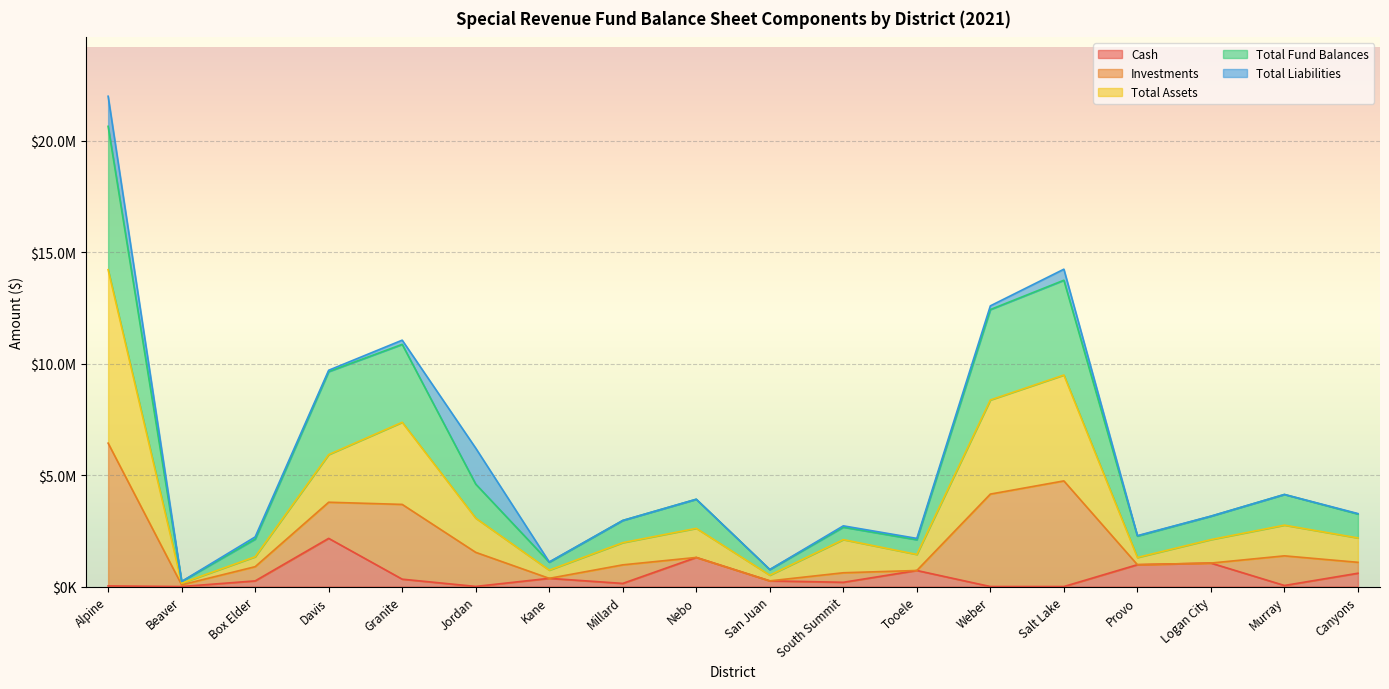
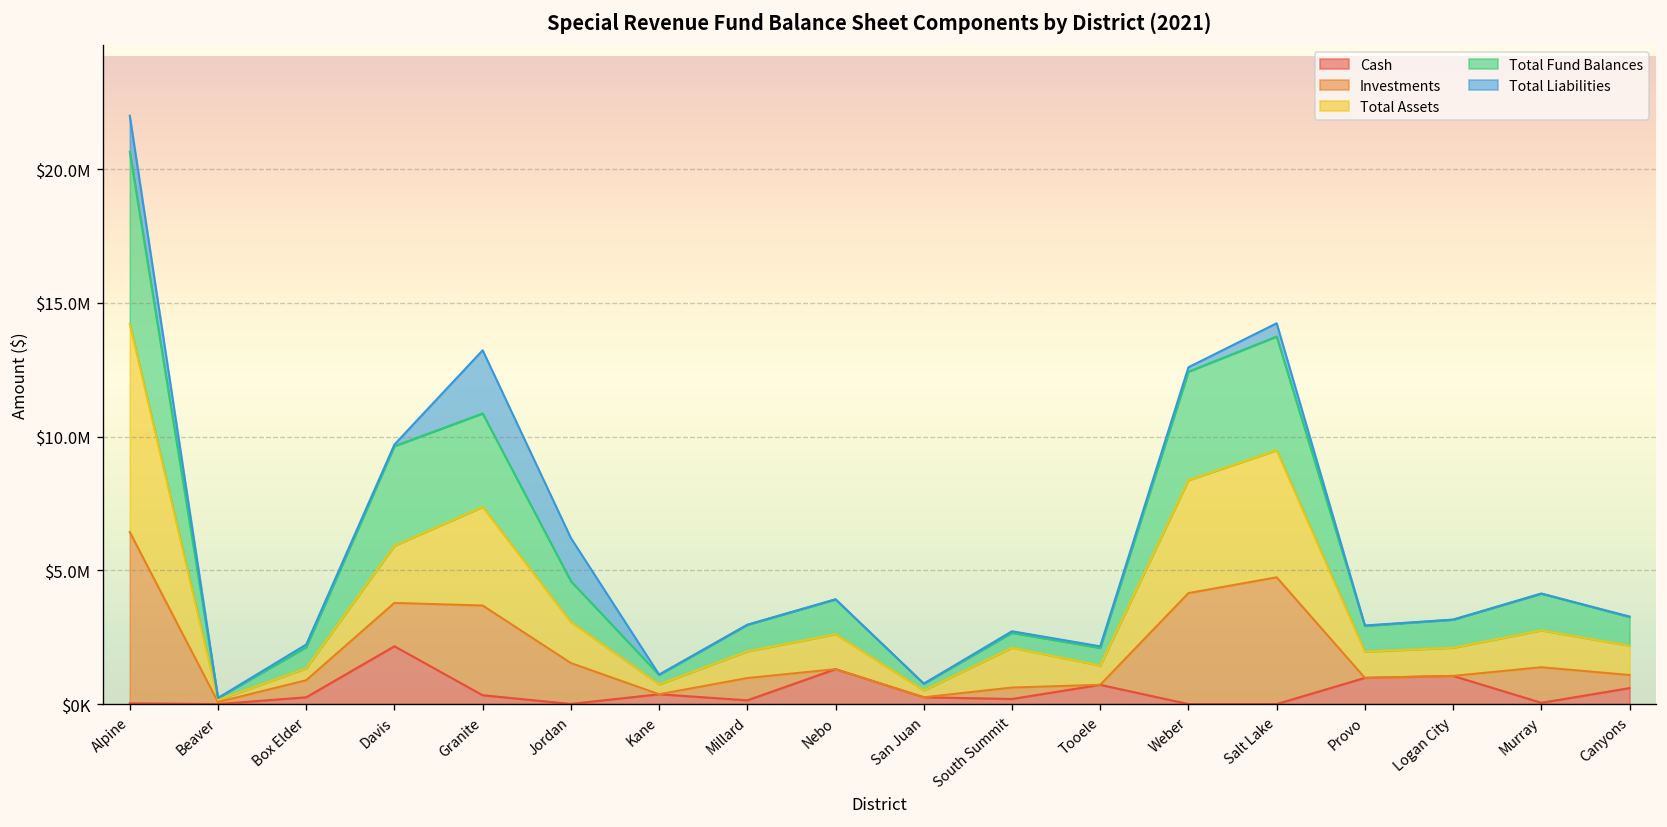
  {
    "Total Assets": {
      "Alpine": "$7800000",
      "Box Elder": "$400000",
      "Davis": "$2100000",
      "Granite": "$3700000",
      "Jordan": "$1500000",
      "Kane": "$400000",
      "Millard": "$1000000",
      "Nebo": "$1300000",
      "San Juan": "$300000",
      "South Summit": "$1500000",
      "Tooele": "$700000",
      "Weber": "$4200000",
      "Salt Lake": "$4800000",
-     "Provo": "$300000",
+     "Provo": "$1000000",
      "Logan City": "$1100000",
      "Murray": "$1400000",
      "Canyons": "$1100000"
    },
    "Total Fund Balances": {
      "Alpine": "$6400000",
      "Granite": "$3500000",
      "Jordan": "$1500000",
      "Weber": "$4100000",
      "Salt Lake": "$4300000"
    },
    "Total Liabilities": {
      "Alpine": "$1400000",
-     "Granite": "$200000",
+     "Granite": "$2400000",
      "Jordan": "$1600000",
      "Weber": "$200000",
      "Salt Lake": "$500000"
    }
  }
